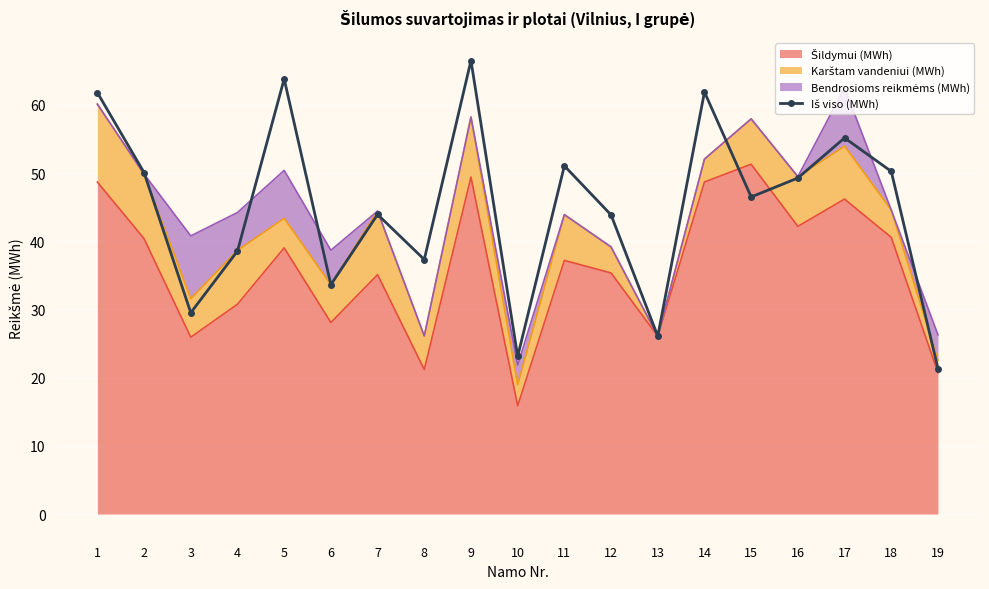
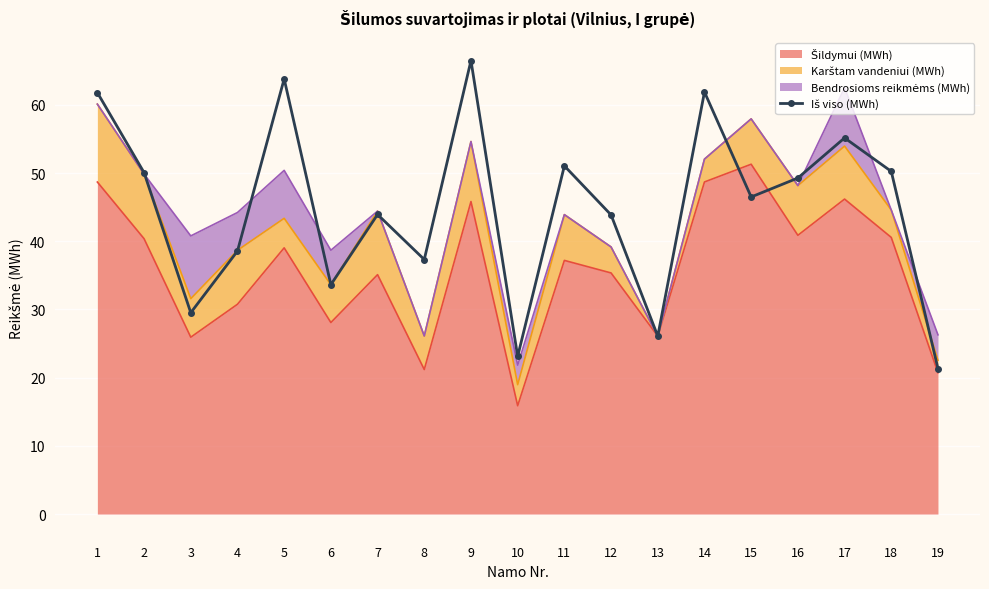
  {
    "Šildymui (MWh)": {
      "1": 49,
      "2": 40,
      "3": 26,
      "4": 31,
      "5": 39,
      "6": 28,
      "7": 35,
      "8": 21,
-     "9": 49,
+     "9": 46,
      "10": 16,
      "11": 37,
      "12": 35,
      "14": 49,
      "15": 51,
-     "16": 42,
+     "16": 41,
      "17": 46,
      "18": 41,
      "19": 21
    },
    "Karštam vandeniui (MWh)": {
      "3": 6,
      "5": 4,
      "10": 3,
      "17": 8,
      "19": 2
    },
    "Bendrosioms reikmėms (MWh)": {
      "3": 9,
      "4": 6,
      "5": 7,
      "6": 5,
      "10": 3,
      "19": 4
    },
    "Iš viso (MWh)": {
      "1": 62,
      "3": 30,
      "5": 64,
      "7": 44,
      "8": 37,
      "9": 66,
      "10": 23,
      "11": 51,
      "12": 44,
      "14": 62,
      "15": 46,
      "17": 55,
      "18": 50,
      "19": 21
    }
  }
